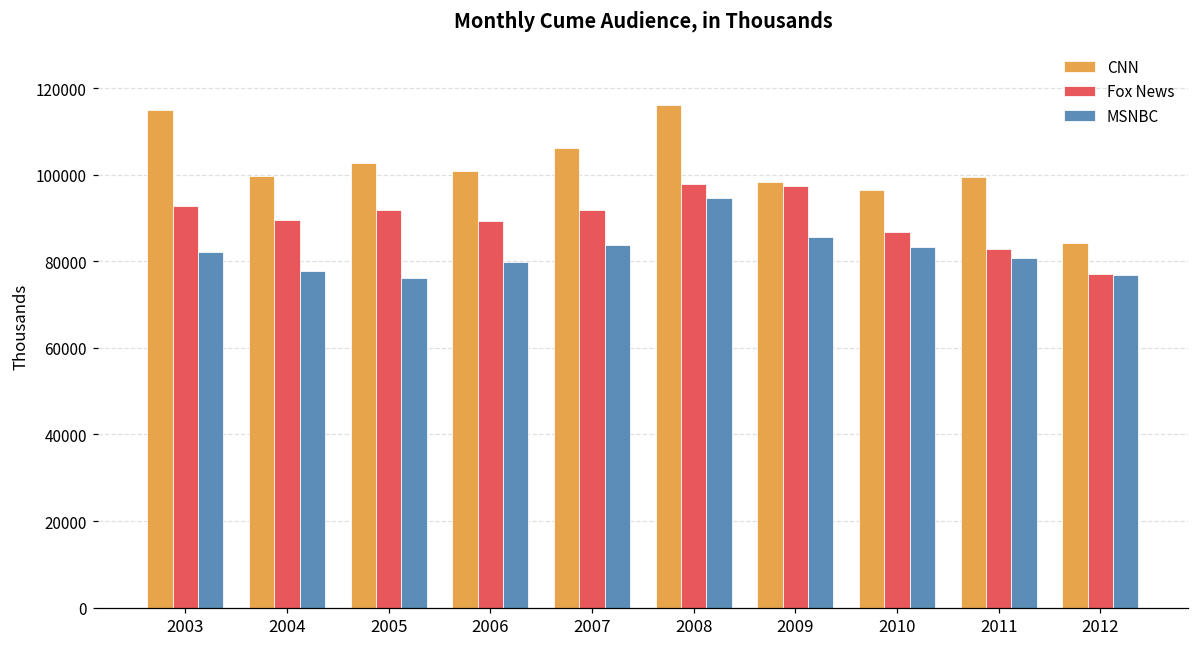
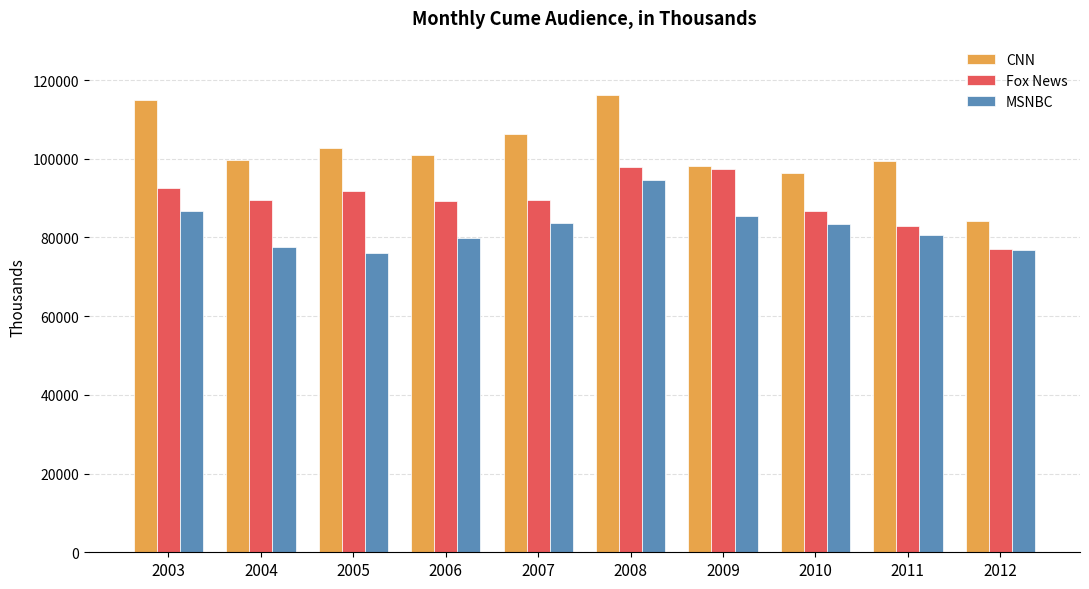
  {
    "CNN": {
      "2003": 115000,
      "2004": 100000,
      "2005": 103000,
      "2006": 101000,
      "2007": 106000,
      "2008": 116000,
      "2009": 98000,
      "2010": 96000,
      "2011": 99000,
      "2012": 84000
    },
    "Fox News": {
      "2003": 93000,
      "2004": 90000,
      "2005": 92000,
      "2006": 89000,
-     "2007": 92000,
+     "2007": 90000,
      "2008": 98000,
      "2009": 97000,
      "2010": 87000,
      "2011": 83000,
      "2012": 77000
    },
    "MSNBC": {
-     "2003": 82000,
+     "2003": 87000,
      "2004": 78000,
      "2005": 76000,
      "2006": 80000,
      "2007": 84000,
      "2008": 95000,
      "2009": 86000,
      "2010": 83000,
      "2011": 81000,
      "2012": 77000
    }
  }
